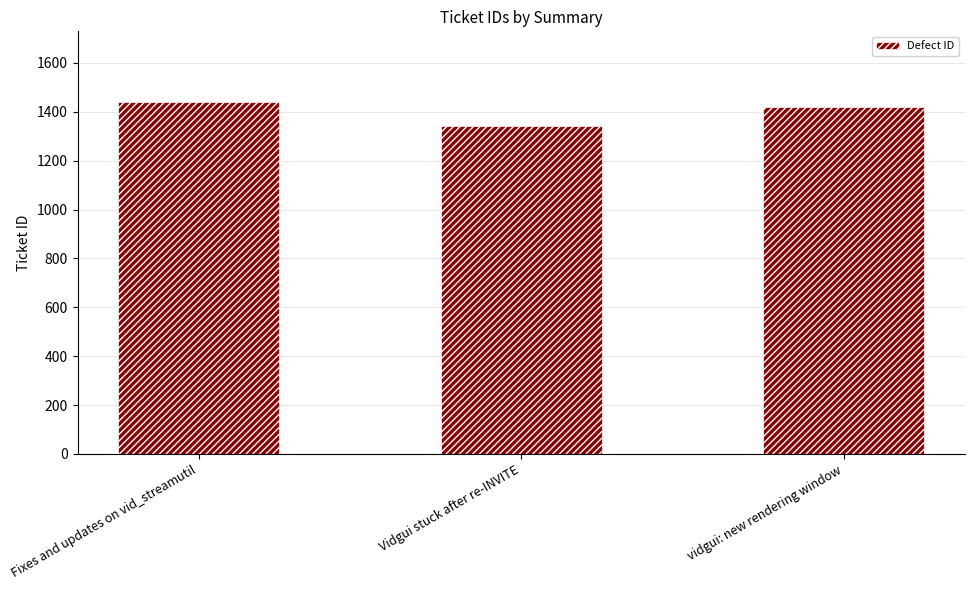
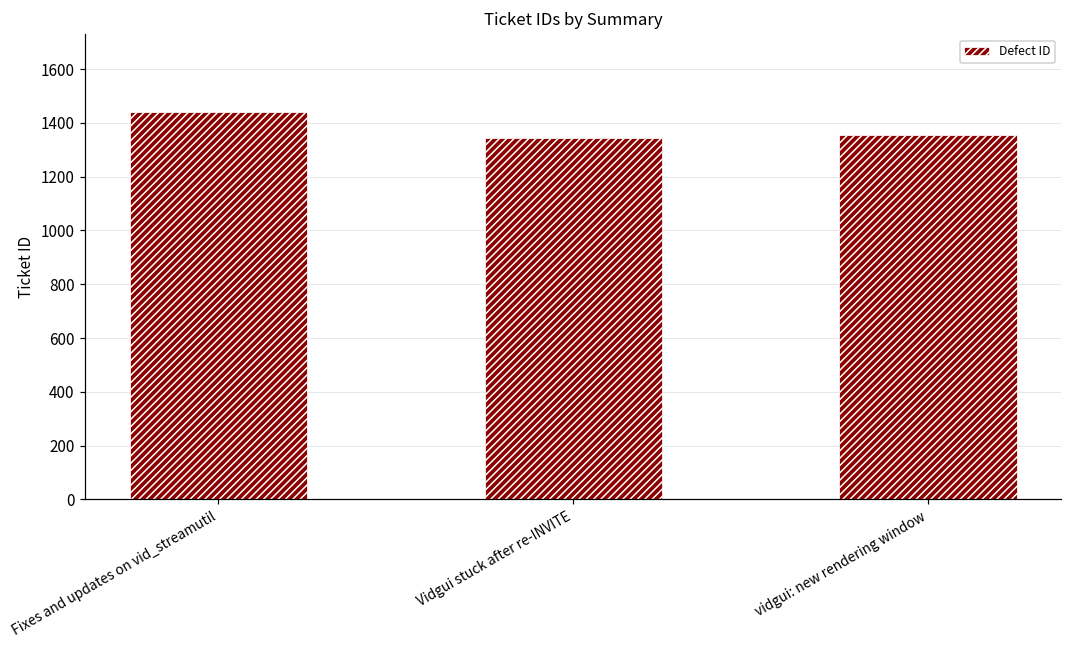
  {
    "Fixes and updates on vid_streamutil": 1440,
    "Vidgui stuck after re-INVITE": 1340,
-   "vidgui: new rendering window": 1420
+   "vidgui: new rendering window": 1360
  }
